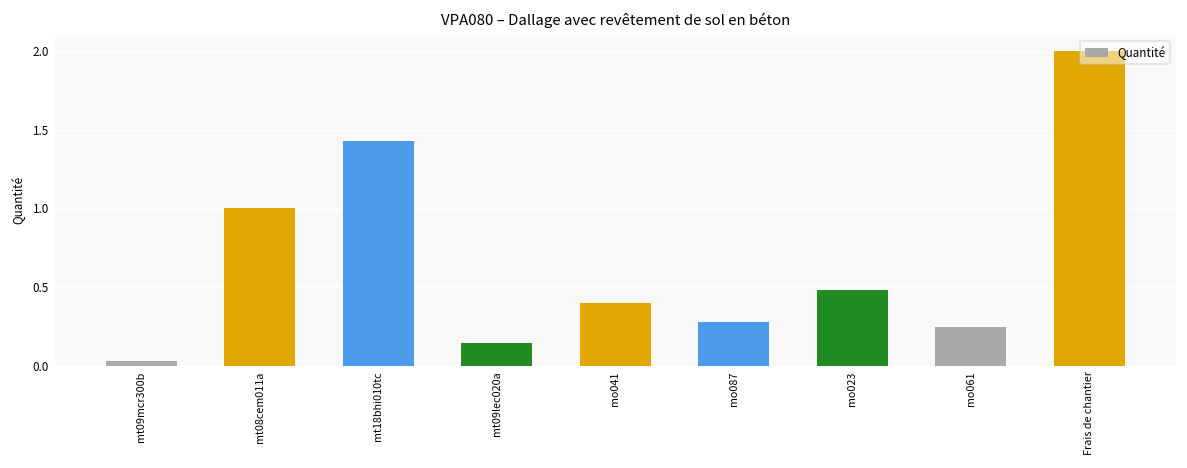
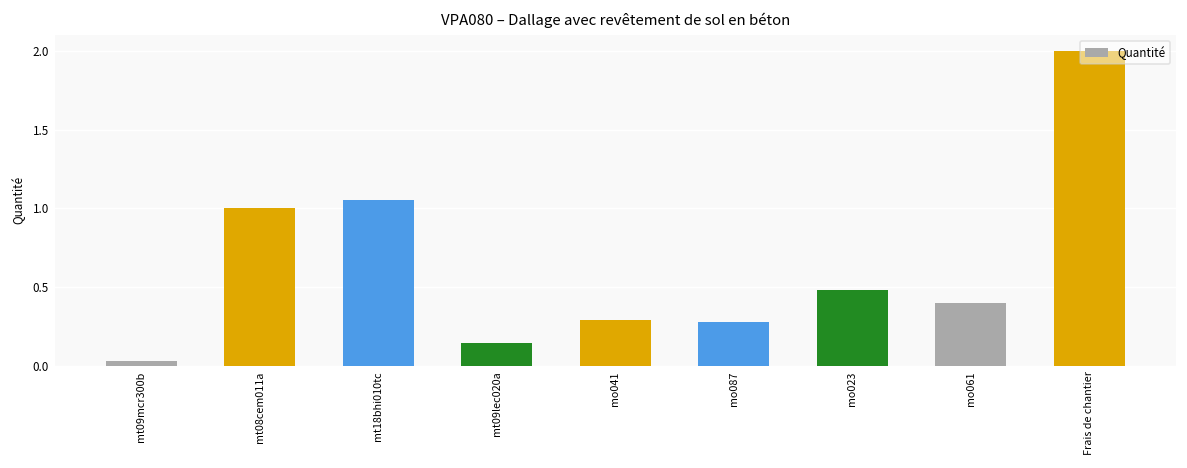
  {
    "mt09mcr300b": 0.03,
    "mt08cem011a": 1.00,
-   "mt18bhi010tc": 1.43,
+   "mt18bhi010tc": 1.05,
    "mt09lec020a": 0.14,
-   "mo041": 0.40,
+   "mo041": 0.29,
    "mo087": 0.28,
    "mo023": 0.48,
-   "mo061": 0.25
+   "mo061": 0.40
  }
